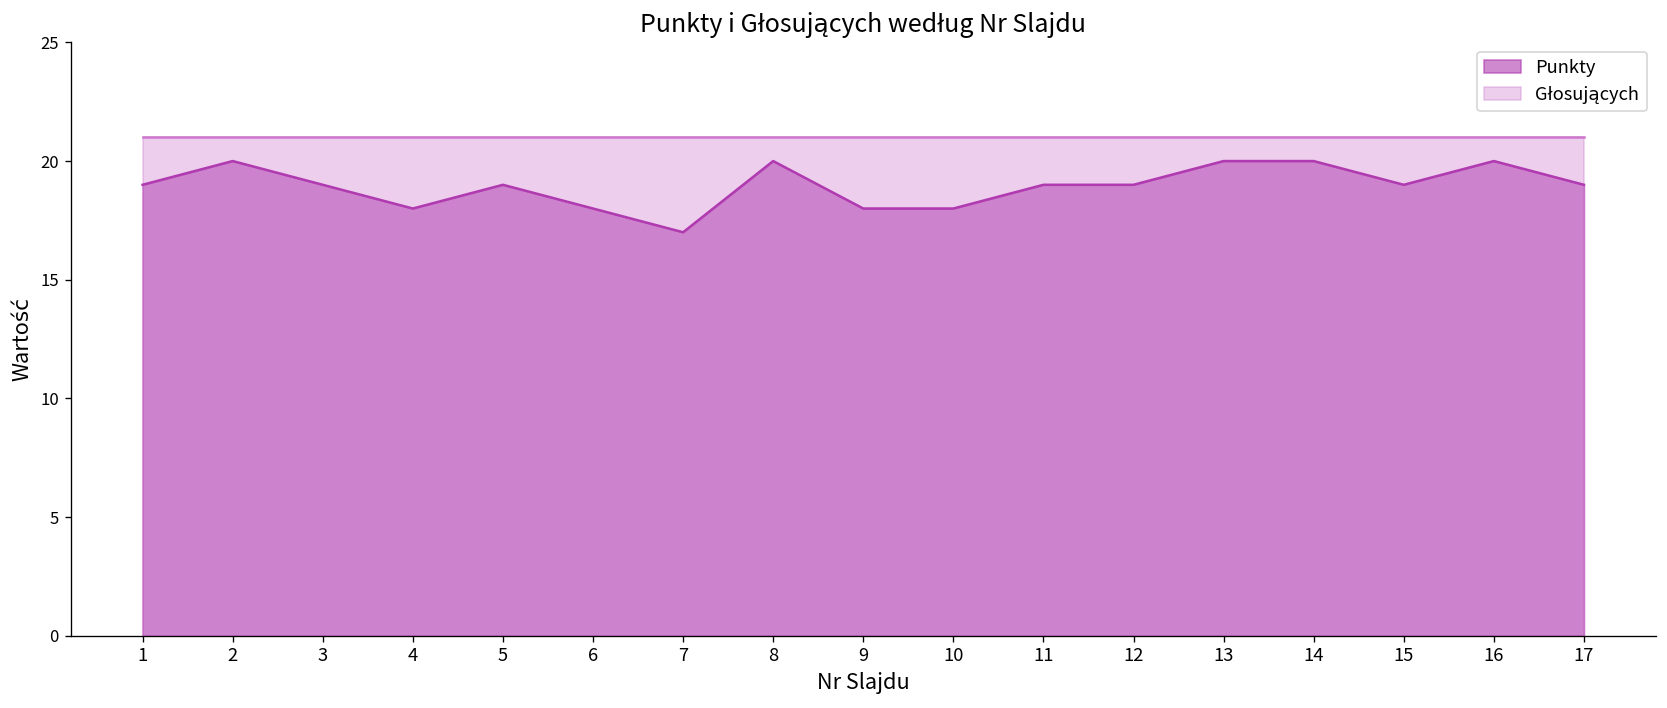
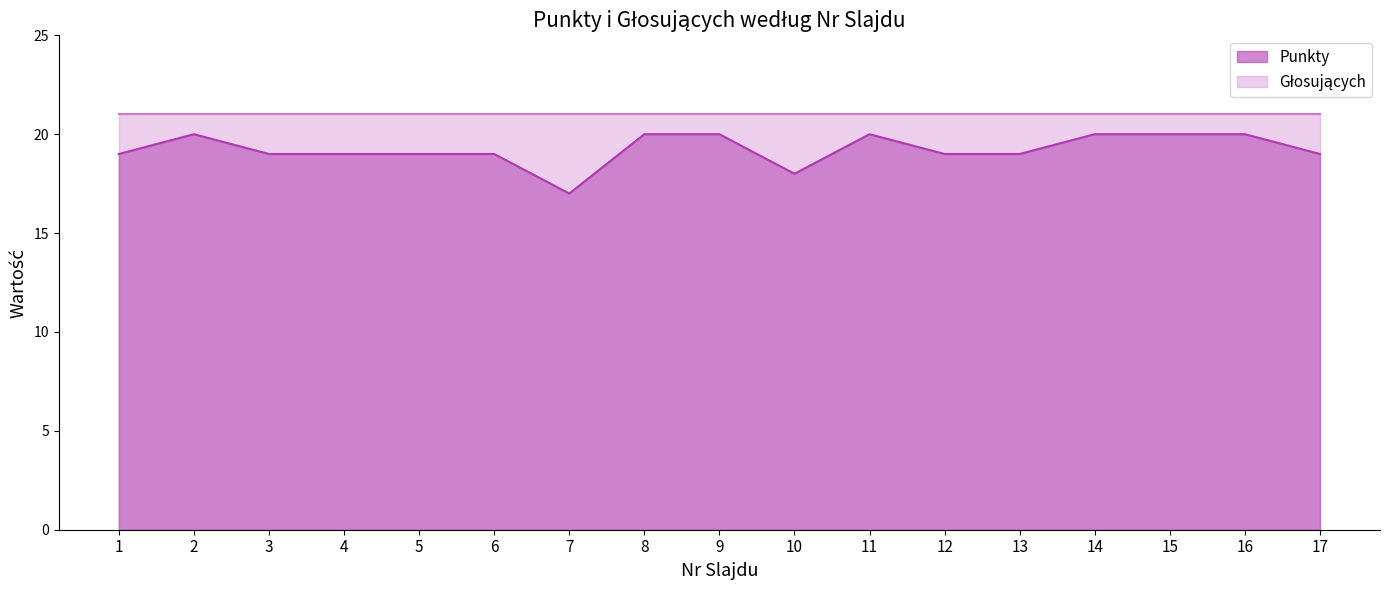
  {
    "Punkty": {
      "1": 19,
      "2": 20,
      "3": 19,
-     "4": 18,
+     "4": 19,
      "5": 19,
-     "6": 18,
+     "6": 19,
      "7": 17,
      "8": 20,
-     "9": 18,
+     "9": 20,
      "10": 18,
-     "11": 19,
+     "11": 20,
      "12": 19,
-     "13": 20,
+     "13": 19,
      "14": 20,
-     "15": 19,
+     "15": 20,
      "16": 20,
      "17": 19
    },
    "Głosujących": {
      "1": 21,
      "2": 21,
      "3": 21,
      "4": 21,
      "5": 21,
      "6": 21,
      "7": 21,
      "8": 21,
      "9": 21,
      "10": 21,
      "11": 21,
      "12": 21,
      "13": 21,
      "14": 21,
      "15": 21,
      "16": 21,
      "17": 21
    }
  }
